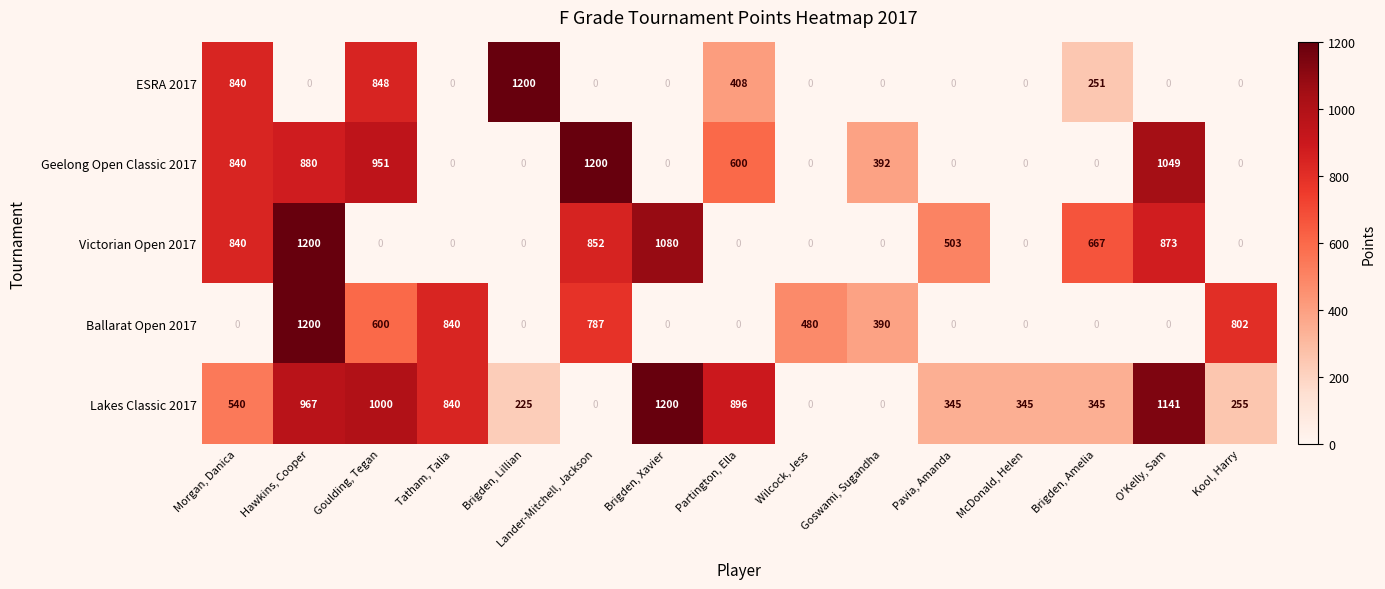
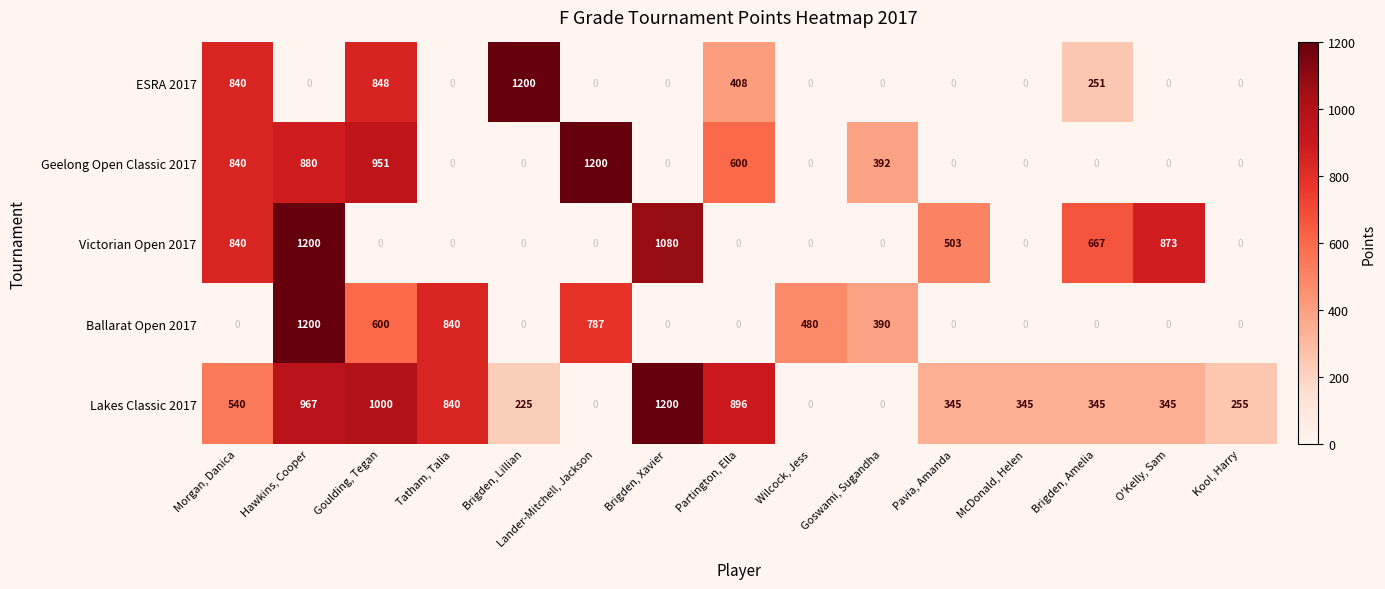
  {
    "ESRA 2017": {
      "Morgan, Danica": 840,
      "Hawkins, Cooper": 0,
      "Goulding, Tegan": 848,
      "Tatham, Talia": 0,
      "Brigden, Lillian": 1200,
      "Lander-Mitchell, Jackson": 0,
      "Brigden, Xavier": 0,
      "Partington, Ella": 408,
      "Wilcock, Jess": 0,
      "Goswami, Sugandha": 0,
      "Pavia, Amanda": 0,
      "McDonald, Helen": 0,
      "Brigden, Amelia": 251,
      "O'Kelly, Sam": 0,
      "Kool, Harry": 0
    },
    "Geelong Open Classic 2017": {
      "Morgan, Danica": 840,
      "Hawkins, Cooper": 880,
      "Goulding, Tegan": 951,
      "Tatham, Talia": 0,
      "Brigden, Lillian": 0,
      "Lander-Mitchell, Jackson": 1200,
      "Brigden, Xavier": 0,
      "Partington, Ella": 600,
      "Wilcock, Jess": 0,
      "Goswami, Sugandha": 392,
      "Pavia, Amanda": 0,
      "McDonald, Helen": 0,
      "Brigden, Amelia": 0,
-     "O'Kelly, Sam": 1049,
+     "O'Kelly, Sam": 0,
      "Kool, Harry": 0
    },
    "Victorian Open 2017": {
      "Morgan, Danica": 840,
      "Hawkins, Cooper": 1200,
      "Goulding, Tegan": 0,
      "Tatham, Talia": 0,
      "Brigden, Lillian": 0,
-     "Lander-Mitchell, Jackson": 852,
+     "Lander-Mitchell, Jackson": 0,
      "Brigden, Xavier": 1080,
      "Partington, Ella": 0,
      "Wilcock, Jess": 0,
      "Goswami, Sugandha": 0,
      "Pavia, Amanda": 503,
      "McDonald, Helen": 0,
      "Brigden, Amelia": 667,
      "O'Kelly, Sam": 873,
      "Kool, Harry": 0
    },
    "Ballarat Open 2017": {
      "Morgan, Danica": 0,
      "Hawkins, Cooper": 1200,
      "Goulding, Tegan": 600,
      "Tatham, Talia": 840,
      "Brigden, Lillian": 0,
      "Lander-Mitchell, Jackson": 787,
      "Brigden, Xavier": 0,
      "Partington, Ella": 0,
      "Wilcock, Jess": 480,
      "Goswami, Sugandha": 390,
      "Pavia, Amanda": 0,
      "McDonald, Helen": 0,
      "Brigden, Amelia": 0,
      "O'Kelly, Sam": 0,
-     "Kool, Harry": 802
+     "Kool, Harry": 0
    },
    "Lakes Classic 2017": {
      "Morgan, Danica": 540,
      "Hawkins, Cooper": 967,
      "Goulding, Tegan": 1000,
      "Tatham, Talia": 840,
      "Brigden, Lillian": 225,
      "Lander-Mitchell, Jackson": 0,
      "Brigden, Xavier": 1200,
      "Partington, Ella": 896,
      "Wilcock, Jess": 0,
      "Goswami, Sugandha": 0,
      "Pavia, Amanda": 345,
      "McDonald, Helen": 345,
      "Brigden, Amelia": 345,
-     "O'Kelly, Sam": 1141,
+     "O'Kelly, Sam": 345,
      "Kool, Harry": 255
    }
  }
